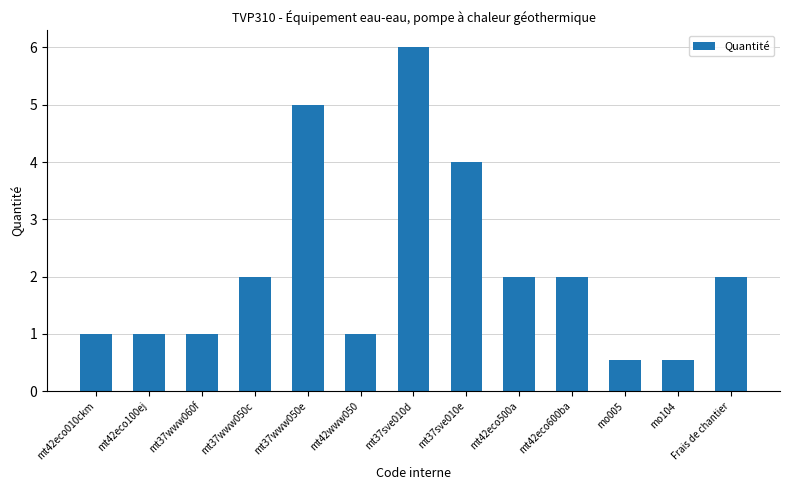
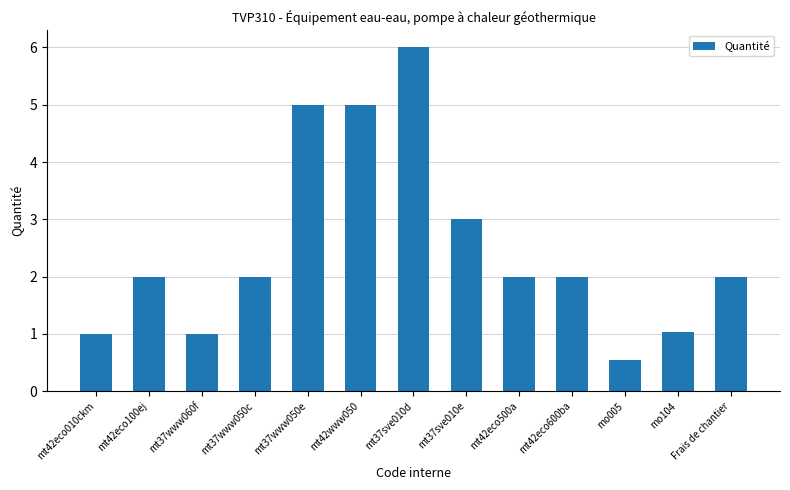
  {
    "mt42eco010ckm": 1.0,
-   "mt42eco100ej": 1,
+   "mt42eco100ej": 2,
    "mt37www060f": 1.0,
    "mt37www050c": 2.0,
    "mt37www050e": 5.0,
-   "mt42www050": 1,
+   "mt42www050": 5,
    "mt37sve010d": 6.0,
-   "mt37sve010e": 4,
+   "mt37sve010e": 3,
    "mt42eco500a": 2.0,
    "mt42eco600ba": 2.0,
    "mo005": 0.5,
-   "mo104": 0.5,
+   "mo104": 1.0,
    "Frais de chantier": 2.0
  }
